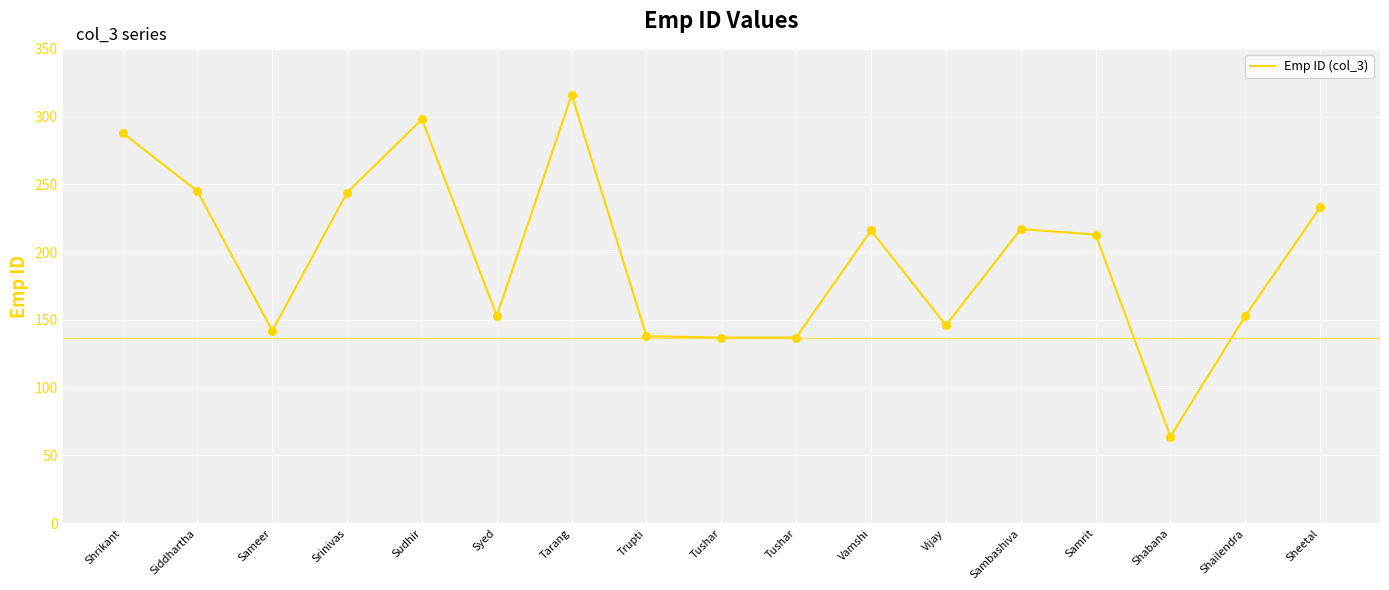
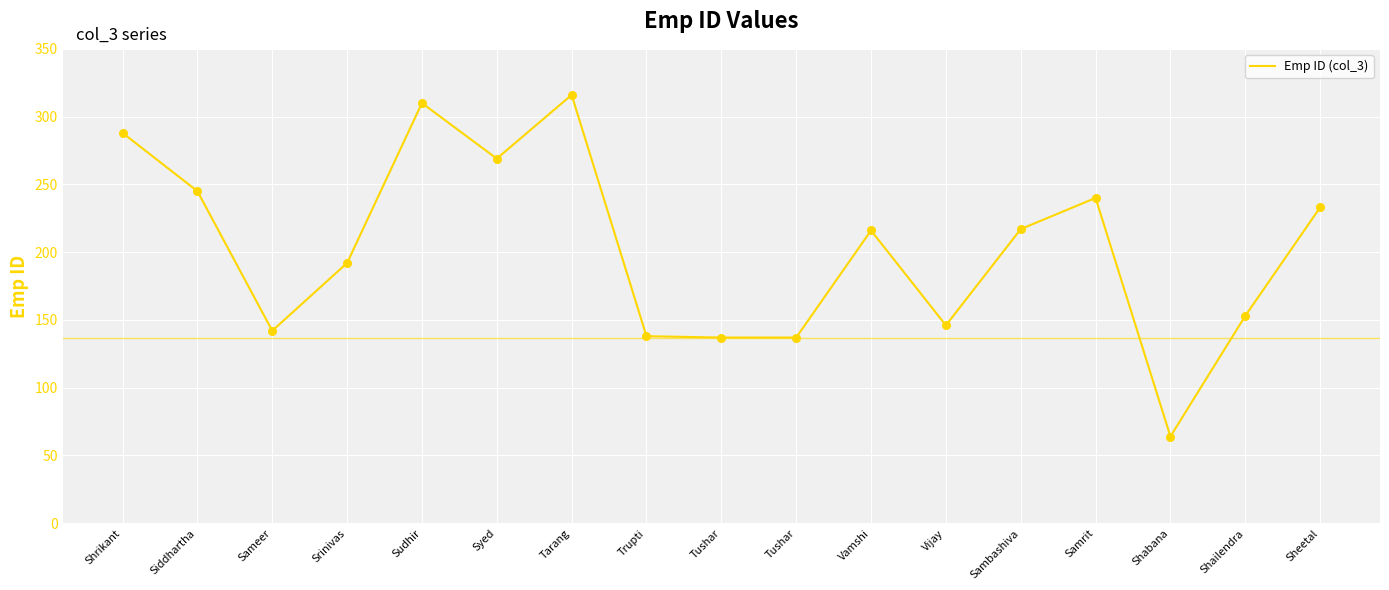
  {
    "Shrikant": 288,
    "Siddhartha": 245,
    "Sameer": 142,
-   "Srinivas": 244,
-   "Sudhir": 298,
-   "Syed": 153,
+   "Srinivas": 192,
+   "Sudhir": 310,
+   "Syed": 269,
    "Tarang": 316,
    "Trupti": 138,
    "Vamshi": 216,
    "Vijay": 146,
    "Sambashiva": 217,
-   "Samrit": 213,
+   "Samrit": 240,
    "Shabana": 64,
    "Shailendra": 153,
    "Sheetal": 233
  }
